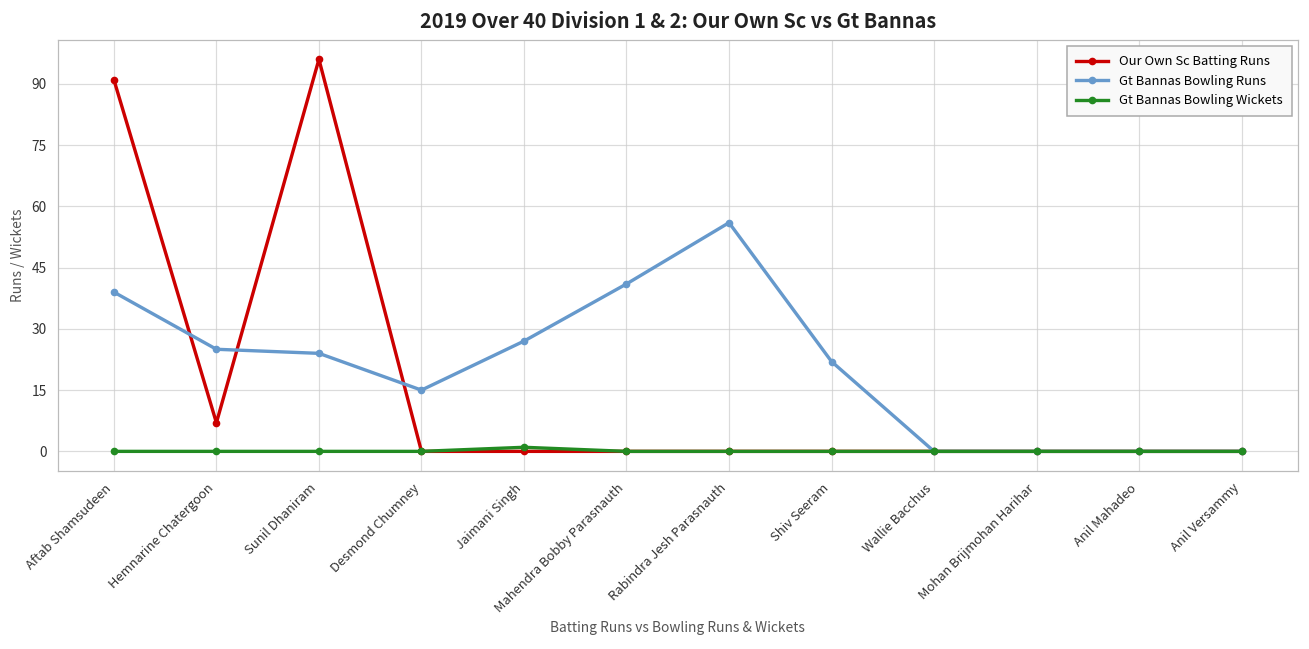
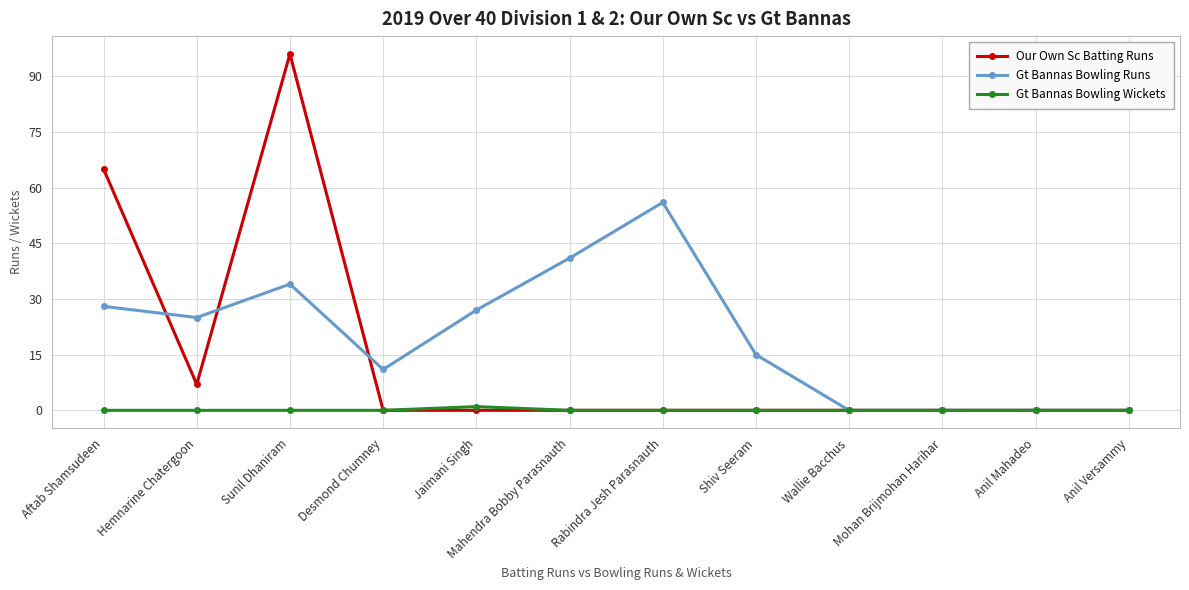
  {
    "Our Own Sc Batting Runs": {
-     "Aftab Shamsudeen": 91,
+     "Aftab Shamsudeen": 65,
      "Hemnarine Chatergoon": 7,
      "Sunil Dhaniram": 96,
      "Jaimani Singh": 0
    },
    "Gt Bannas Bowling Runs": {
-     "Aftab Shamsudeen": 39,
+     "Aftab Shamsudeen": 28,
      "Hemnarine Chatergoon": 25,
-     "Sunil Dhaniram": 24,
-     "Desmond Chumney": 15,
+     "Sunil Dhaniram": 34,
+     "Desmond Chumney": 11,
      "Jaimani Singh": 27,
      "Mahendra Bobby Parasnauth": 41,
      "Rabindra Jesh Parasnauth": 56,
-     "Shiv Seeram": 22
+     "Shiv Seeram": 15
    },
    "Gt Bannas Bowling Wickets": {
      "Aftab Shamsudeen": 0,
      "Hemnarine Chatergoon": 0,
      "Sunil Dhaniram": 0,
      "Jaimani Singh": 1
    }
  }
